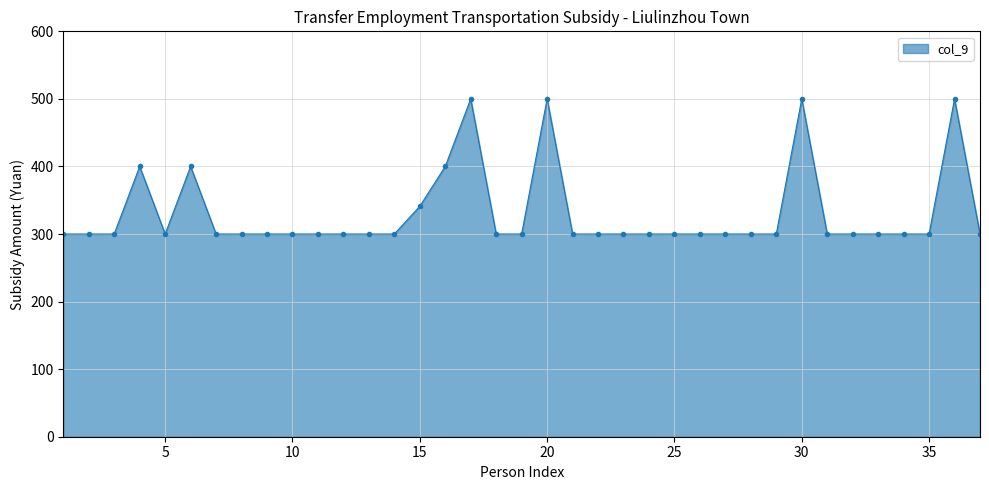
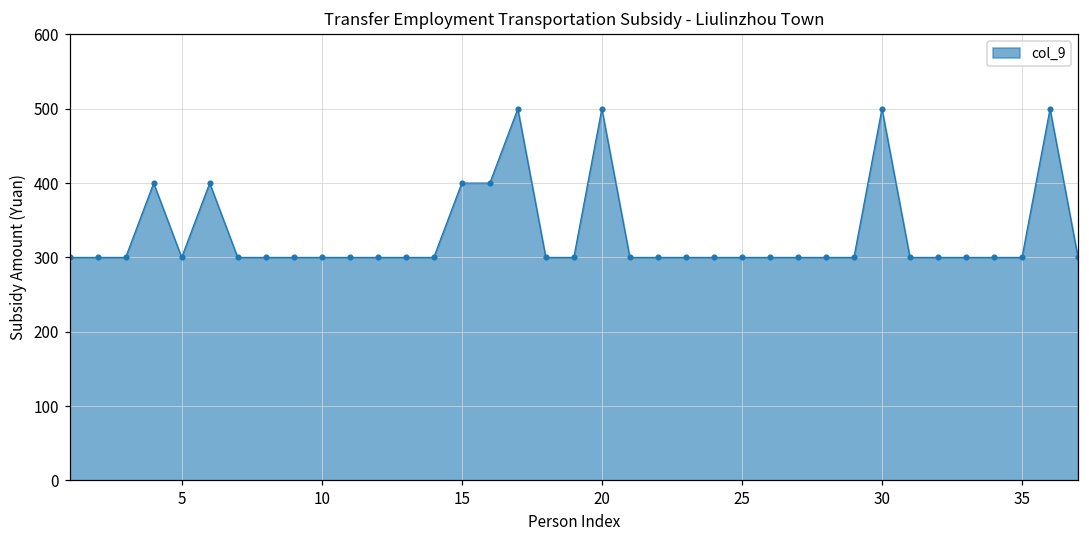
  {
    "5": 300,
    "10": 300,
-   "15": 340,
+   "15": 400,
    "20": 500,
    "25": 300,
    "30": 500,
    "35": 300
  }
